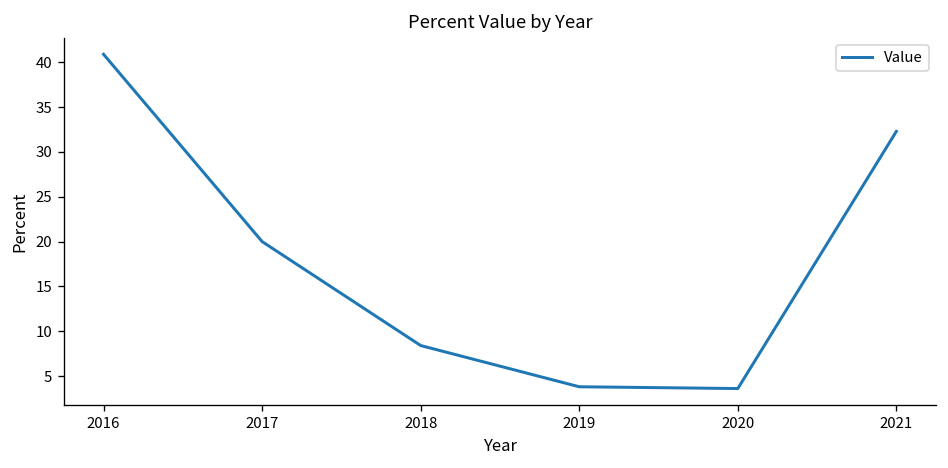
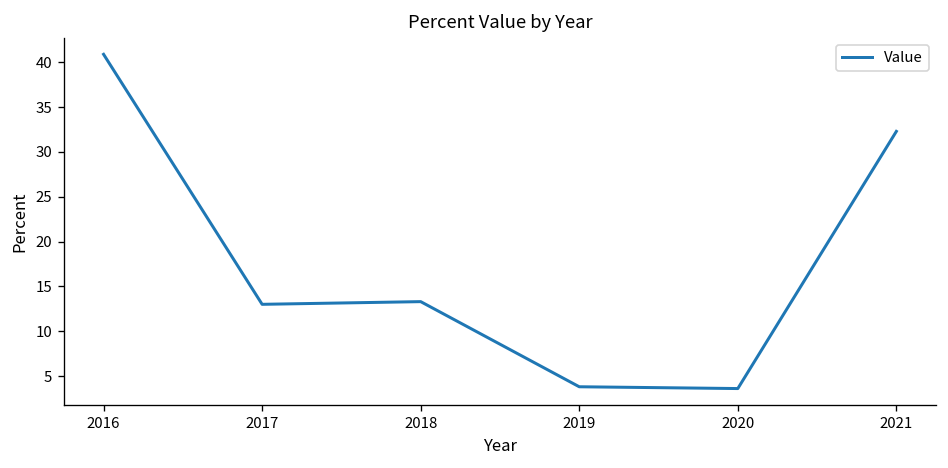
  {
    "2016": 41,
-   "2017": 20,
-   "2018": 8,
+   "2017": 13,
+   "2018": 13,
    "2019": 4,
    "2020": 4,
    "2021": 32
  }
